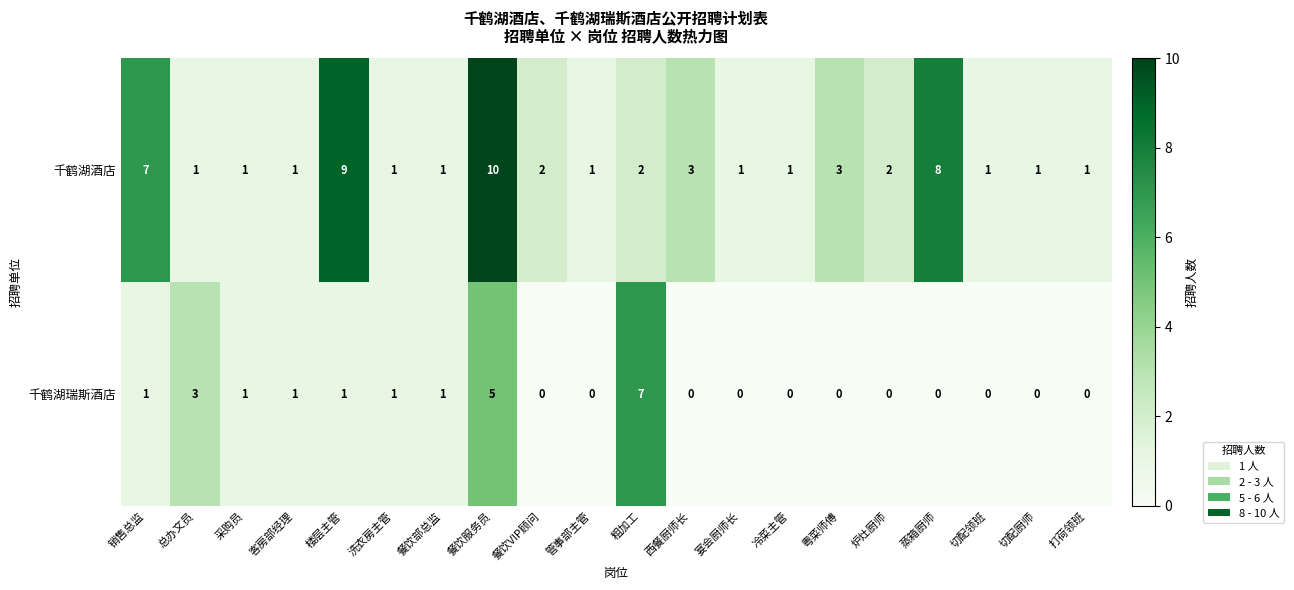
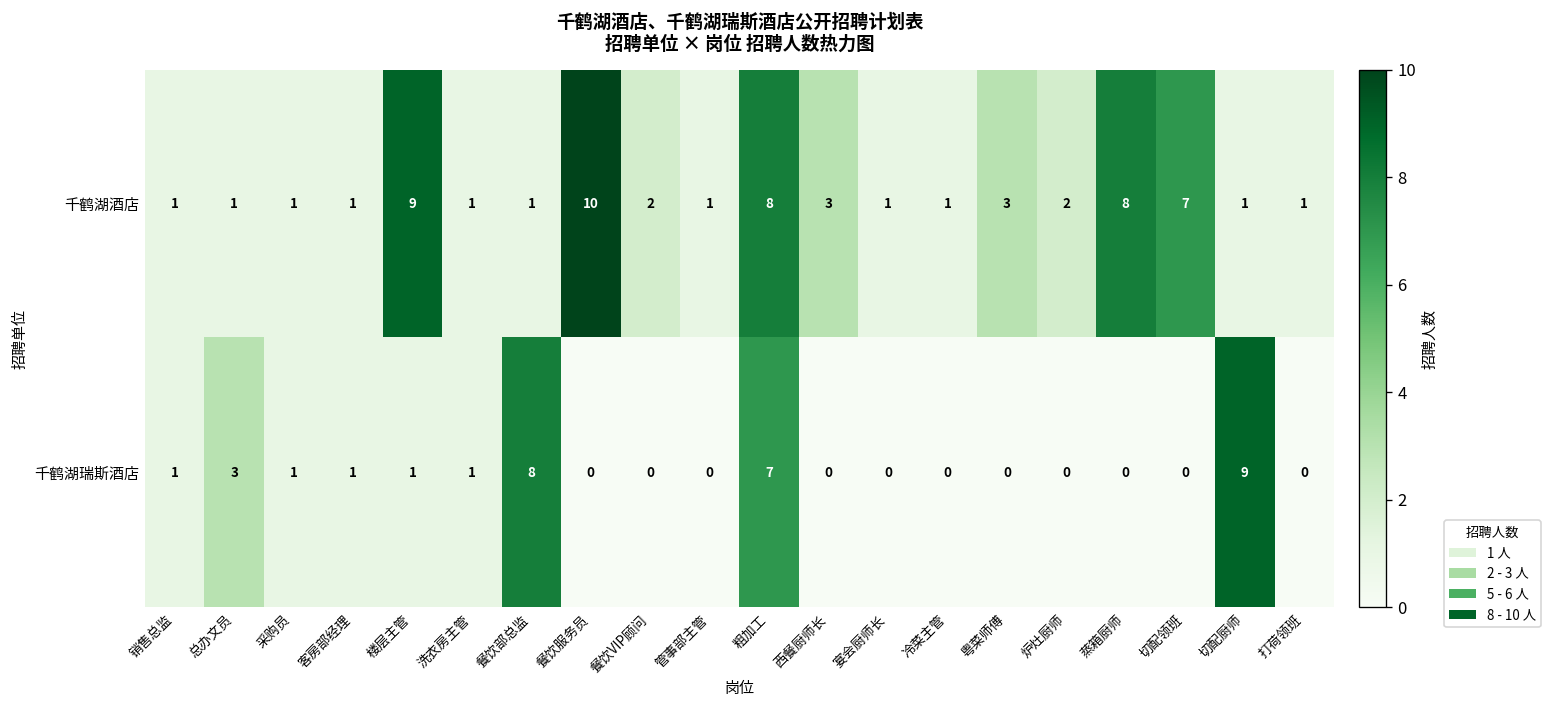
  {
    "千鹤湖酒店": {
-     "销售总监": 7,
+     "销售总监": 1,
      "总办文员": 1,
      "采购员": 1,
      "客房部经理": 1,
      "楼层主管": 9,
      "洗衣房主管": 1,
      "餐饮部总监": 1,
      "餐饮服务员": 10,
      "餐饮VIP顾问": 2,
      "管事部主管": 1,
-     "粗加工": 2,
+     "粗加工": 8,
      "西餐厨师长": 3,
      "宴会厨师长": 1,
      "冷菜主管": 1,
      "粤菜师傅": 3,
      "炉灶厨师": 2,
      "蒸箱厨师": 8,
-     "切配领班": 1,
+     "切配领班": 7,
      "切配厨师": 1,
      "打荷领班": 1
    },
    "千鹤湖瑞斯酒店": {
      "销售总监": 1,
      "总办文员": 3,
      "采购员": 1,
      "客房部经理": 1,
      "楼层主管": 1,
      "洗衣房主管": 1,
-     "餐饮部总监": 1,
-     "餐饮服务员": 5,
+     "餐饮部总监": 8,
+     "餐饮服务员": 0,
      "餐饮VIP顾问": 0,
      "管事部主管": 0,
      "粗加工": 7,
      "西餐厨师长": 0,
      "宴会厨师长": 0,
      "冷菜主管": 0,
      "粤菜师傅": 0,
      "炉灶厨师": 0,
      "蒸箱厨师": 0,
      "切配领班": 0,
-     "切配厨师": 0,
+     "切配厨师": 9,
      "打荷领班": 0
    }
  }
